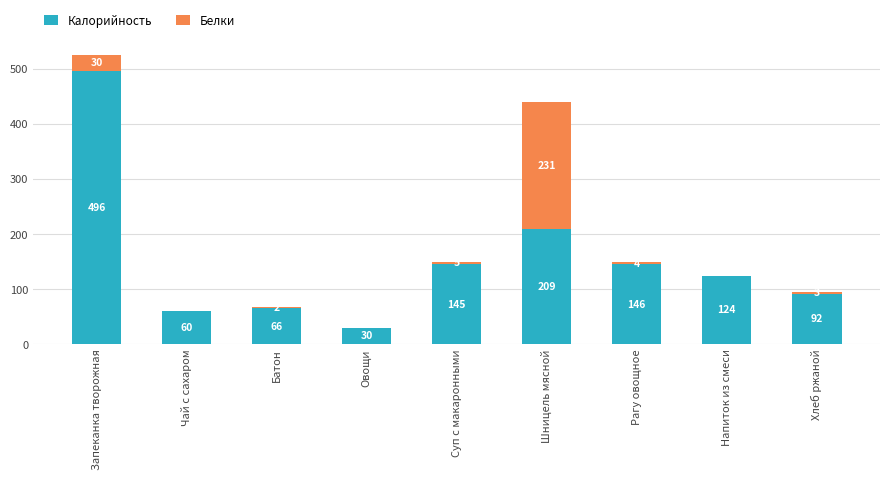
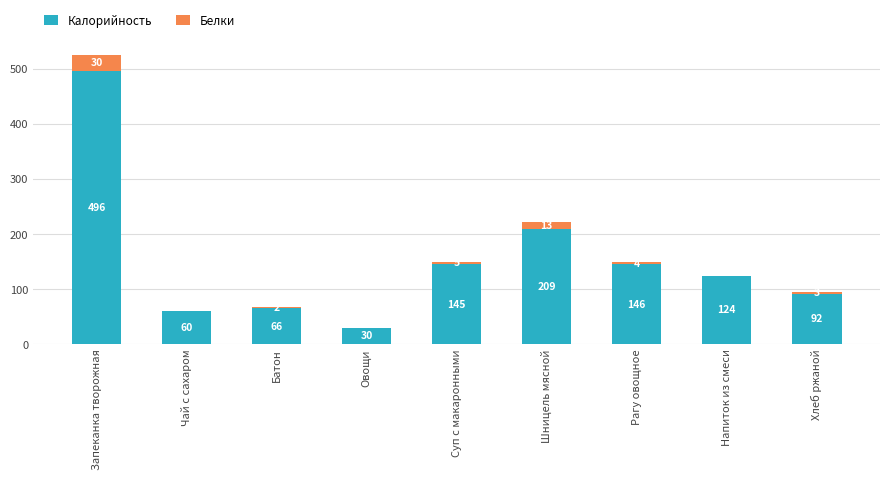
  {
    "Калорийность": {
      "Запеканка творожная": 496,
      "Чай с сахаром": 60,
      "Батон": 66,
      "Овощи": 30,
      "Суп с макаронными": 145,
      "Шницель мясной": 209,
      "Рагу овощное": 146,
      "Напиток из смеси": 124,
      "Хлеб ржаной": 92
    },
    "Белки": {
      "Запеканка творожная": 30,
      "Суп с макаронными": 5,
-     "Шницель мясной": 231,
+     "Шницель мясной": 13,
      "Рагу овощное": 4,
      "Хлеб ржаной": 3
    }
  }
